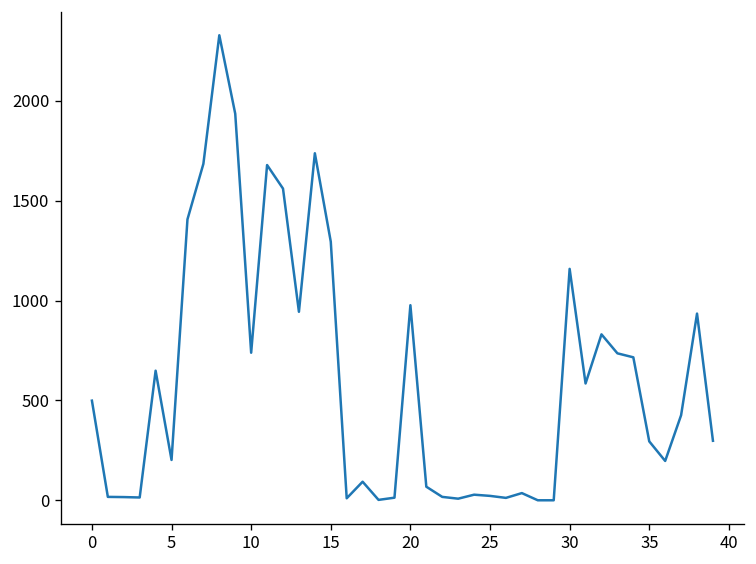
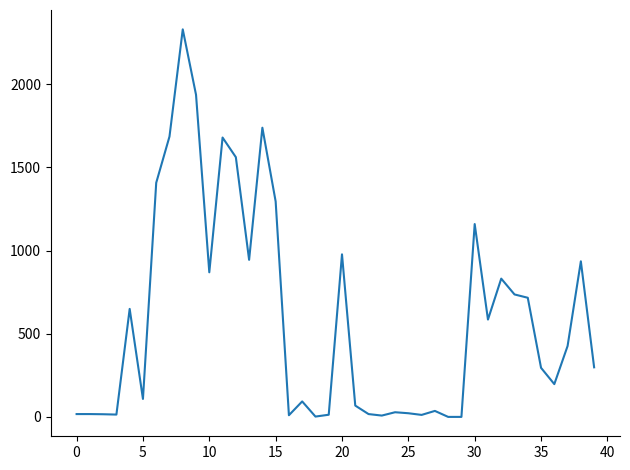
  {
-   "0": 500,
-   "5": 200,
-   "10": 740,
+   "0": 20,
+   "5": 110,
+   "10": 870,
    "15": 1300,
    "20": 980,
    "25": 20,
    "30": 1160,
    "35": 300
  }
